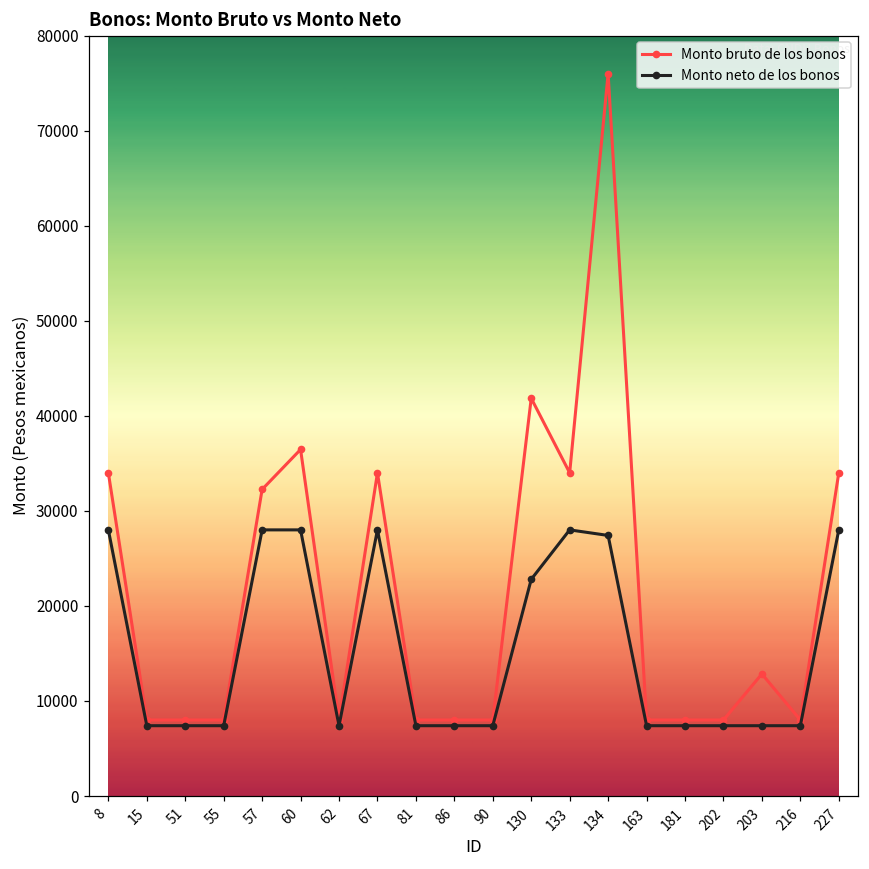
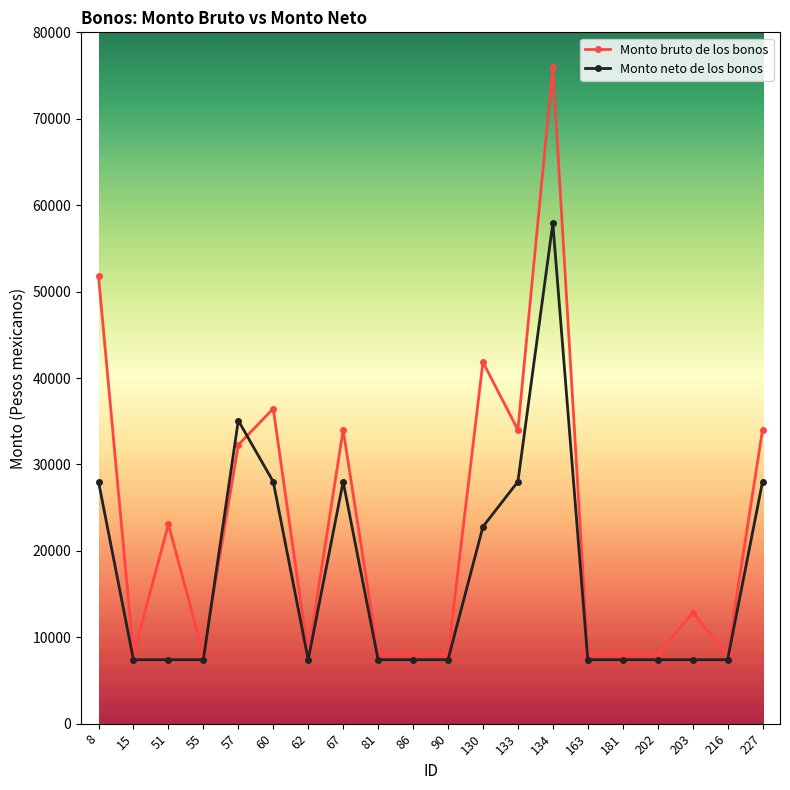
  {
    "Monto bruto de los bonos": {
-     "8": 34000,
+     "8": 52000,
      "15": 8000,
-     "51": 8000,
+     "51": 23000,
      "55": 8000,
      "57": 32000,
      "60": 36000,
      "62": 8000,
      "67": 34000,
      "81": 8000,
      "86": 8000,
      "90": 8000,
      "130": 42000,
      "133": 34000,
      "134": 76000,
      "163": 8000,
      "181": 8000,
      "202": 8000,
      "203": 13000,
      "216": 8000,
      "227": 34000
    },
    "Monto neto de los bonos": {
      "8": 28000,
      "15": 7000,
      "51": 7000,
      "55": 7000,
-     "57": 28000,
+     "57": 35000,
      "60": 28000,
      "62": 7000,
      "67": 28000,
      "81": 7000,
      "86": 7000,
      "90": 7000,
      "130": 23000,
      "133": 28000,
-     "134": 27000,
+     "134": 58000,
      "163": 7000,
      "181": 7000,
      "202": 7000,
      "203": 7000,
      "216": 7000,
      "227": 28000
    }
  }
